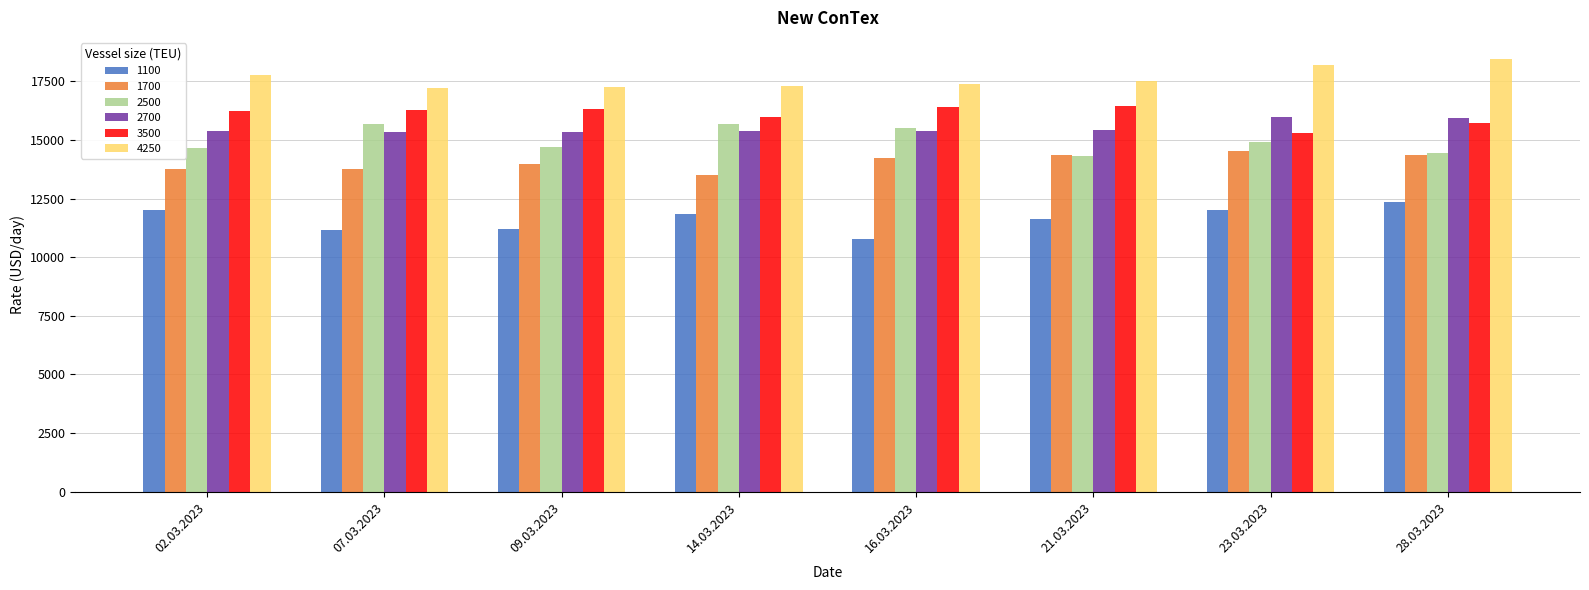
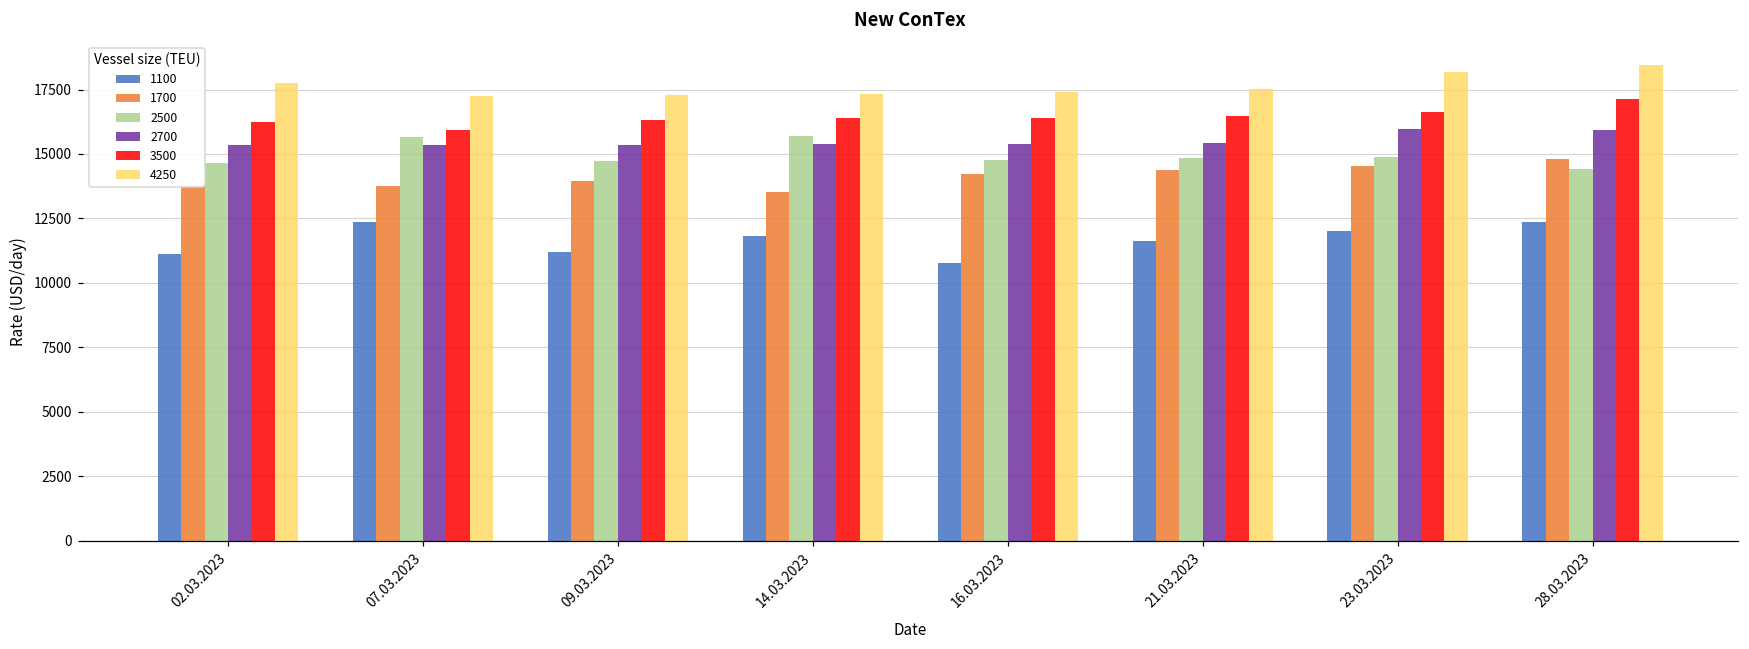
  {
    "1100": {
-     "02.03.2023": 12000,
-     "07.03.2023": 11100,
+     "02.03.2023": 11100,
+     "07.03.2023": 12300,
      "09.03.2023": 11200,
      "14.03.2023": 11800,
      "16.03.2023": 10800,
      "21.03.2023": 11600,
      "23.03.2023": 12000,
      "28.03.2023": 12400
    },
    "1700": {
      "02.03.2023": 13800,
      "07.03.2023": 13800,
      "09.03.2023": 14000,
      "14.03.2023": 13500,
      "16.03.2023": 14200,
      "21.03.2023": 14400,
      "23.03.2023": 14500,
-     "28.03.2023": 14300
+     "28.03.2023": 14800
    },
    "2500": {
      "02.03.2023": 14700,
      "07.03.2023": 15700,
      "09.03.2023": 14700,
      "14.03.2023": 15700,
-     "16.03.2023": 15500,
-     "21.03.2023": 14300,
+     "16.03.2023": 14800,
+     "21.03.2023": 14800,
      "23.03.2023": 14900,
      "28.03.2023": 14400
    },
    "2700": {
      "02.03.2023": 15400,
      "07.03.2023": 15400,
      "09.03.2023": 15400,
      "14.03.2023": 15400,
      "16.03.2023": 15400,
      "21.03.2023": 15400,
      "23.03.2023": 16000,
      "28.03.2023": 15900
    },
    "3500": {
      "02.03.2023": 16200,
-     "07.03.2023": 16300,
+     "07.03.2023": 15900,
      "09.03.2023": 16300,
-     "14.03.2023": 16000,
+     "14.03.2023": 16400,
      "16.03.2023": 16400,
      "21.03.2023": 16500,
-     "23.03.2023": 15300,
-     "28.03.2023": 15700
+     "23.03.2023": 16600,
+     "28.03.2023": 17200
    },
    "4250": {
      "02.03.2023": 17800,
      "07.03.2023": 17200,
      "09.03.2023": 17300,
      "14.03.2023": 17300,
      "16.03.2023": 17400,
      "21.03.2023": 17500,
      "23.03.2023": 18200,
      "28.03.2023": 18400
    }
  }
